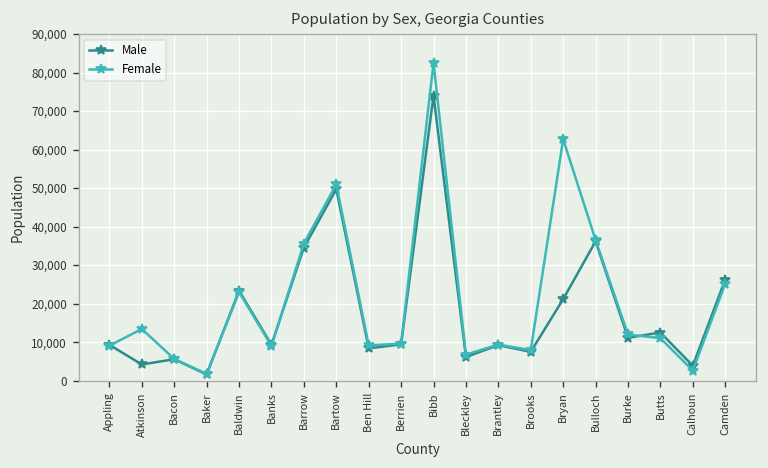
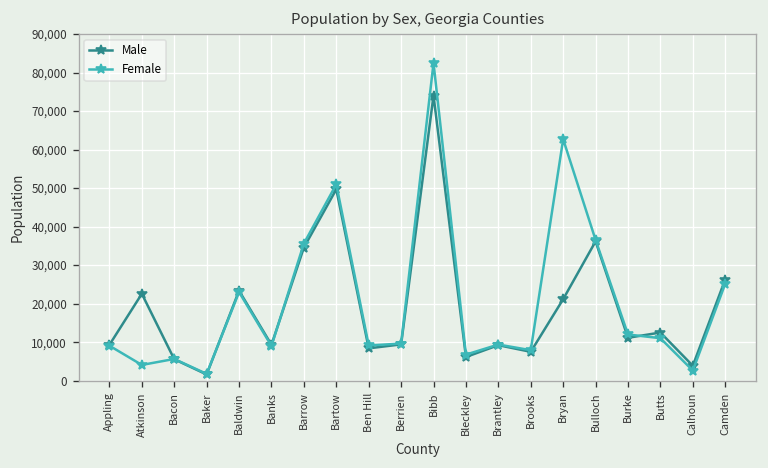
  {
    "Male": {
-     "Atkinson": "4,000",
+     "Atkinson": "23,000",
      "Barrow": "35,000",
      "Bartow": "50,000",
      "Bibb": "74,000",
      "Bryan": "21,000",
      "Burke": "11,000",
      "Butts": "12,000",
      "Calhoun": "4,000",
      "Camden": "26,000"
    },
    "Female": {
-     "Atkinson": "13,000",
+     "Atkinson": "4,000",
      "Barrow": "36,000",
      "Bartow": "51,000",
      "Bibb": "82,000",
      "Bryan": "63,000",
      "Burke": "12,000",
      "Butts": "11,000",
      "Calhoun": "3,000",
      "Camden": "25,000"
    }
  }
